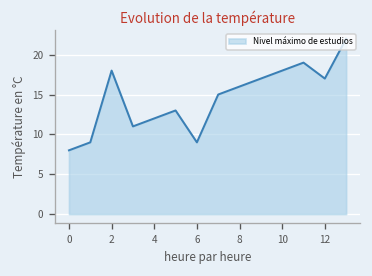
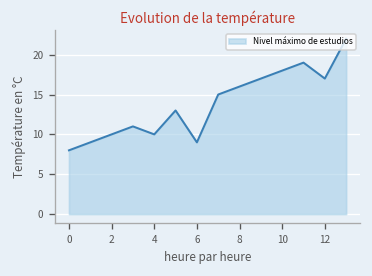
  {
    "0": 8,
-   "2": 18,
-   "4": 12,
+   "2": 10,
+   "4": 10,
    "6": 9,
    "8": 16,
    "10": 18,
    "12": 17
  }
